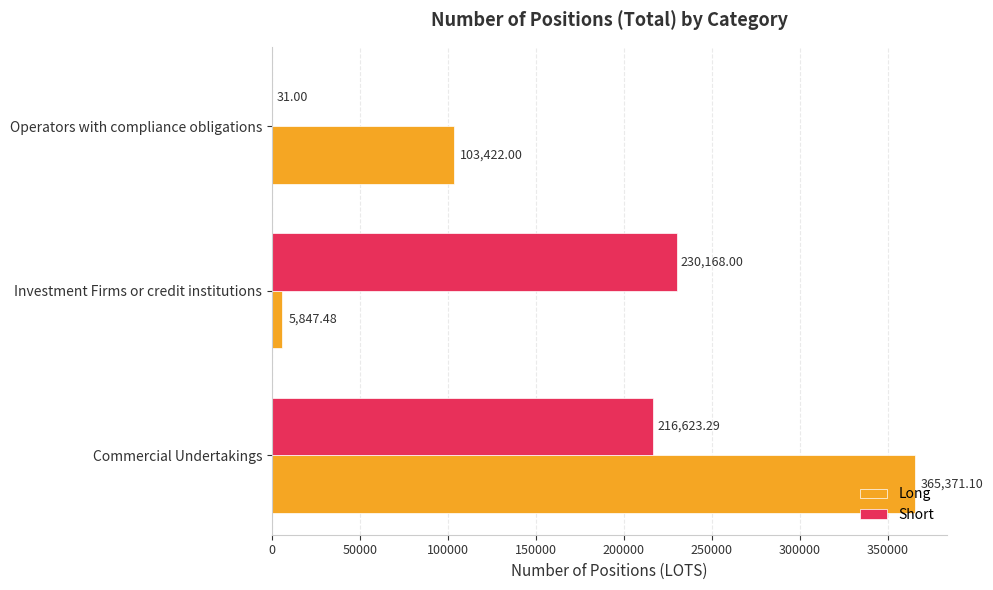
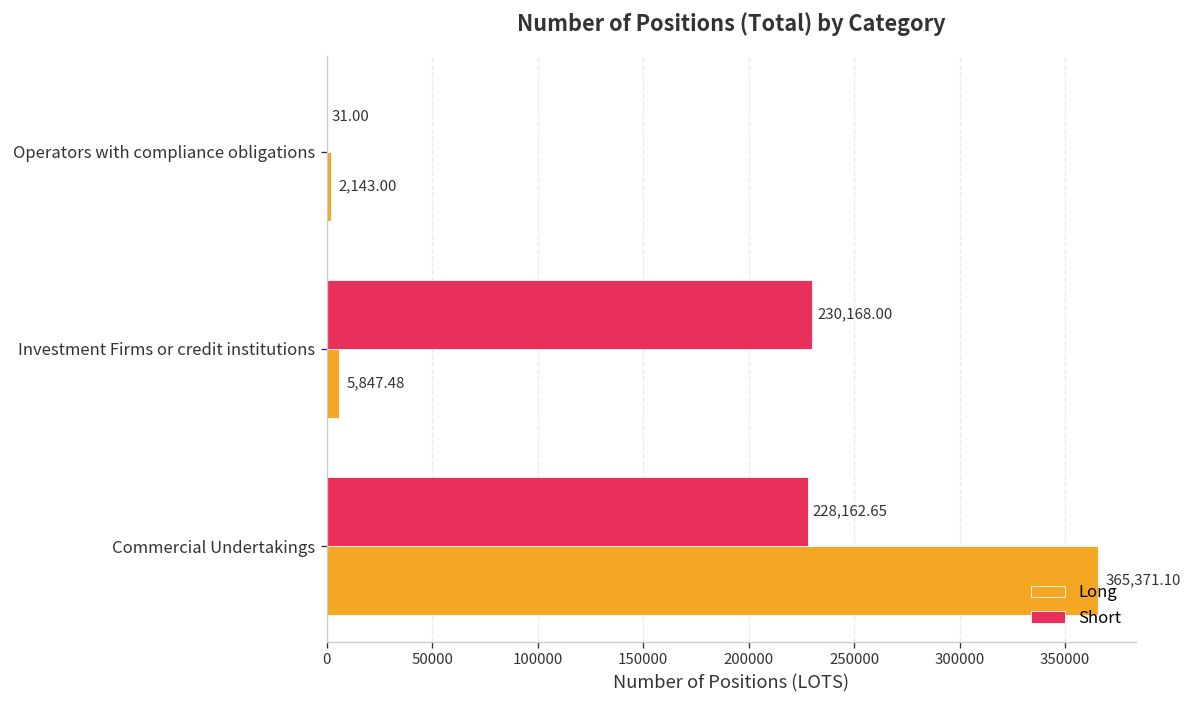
  {
    "Long": {
-     "Operators with compliance obligations": "103,422.00",
+     "Operators with compliance obligations": "2,143.00",
      "Investment Firms or credit institutions": "5,847.48",
      "Commercial Undertakings": "365,371.10"
    },
    "Short": {
      "Operators with compliance obligations": "31.00",
      "Investment Firms or credit institutions": "230,168.00",
-     "Commercial Undertakings": "216,623.29"
+     "Commercial Undertakings": "228,162.65"
    }
  }
